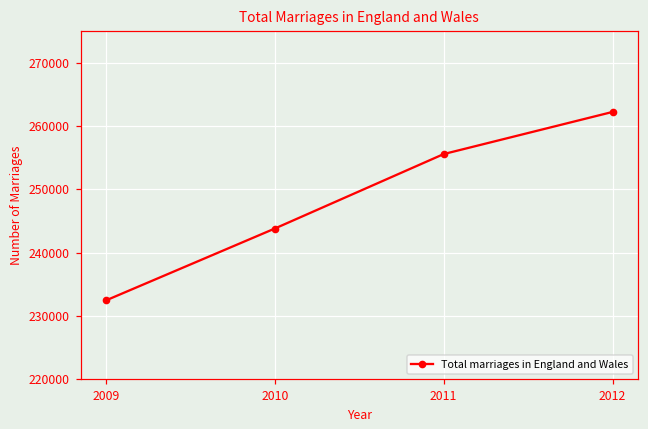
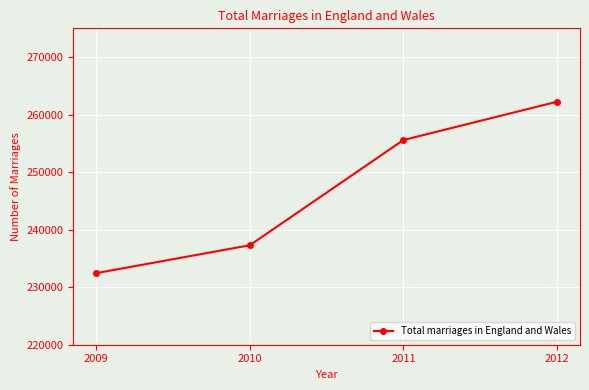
  {
    "2009": 232000,
-   "2010": 244000,
+   "2010": 237000,
    "2011": 256000,
    "2012": 262000
  }
